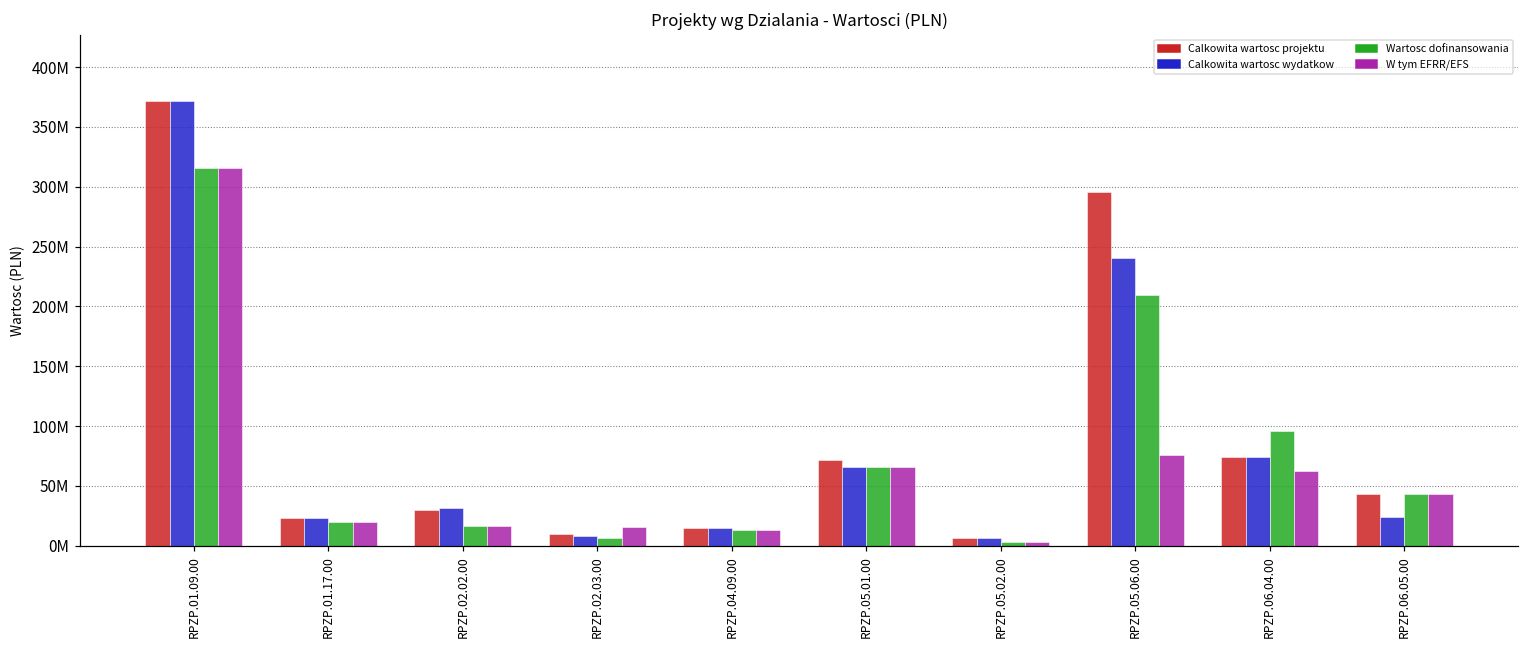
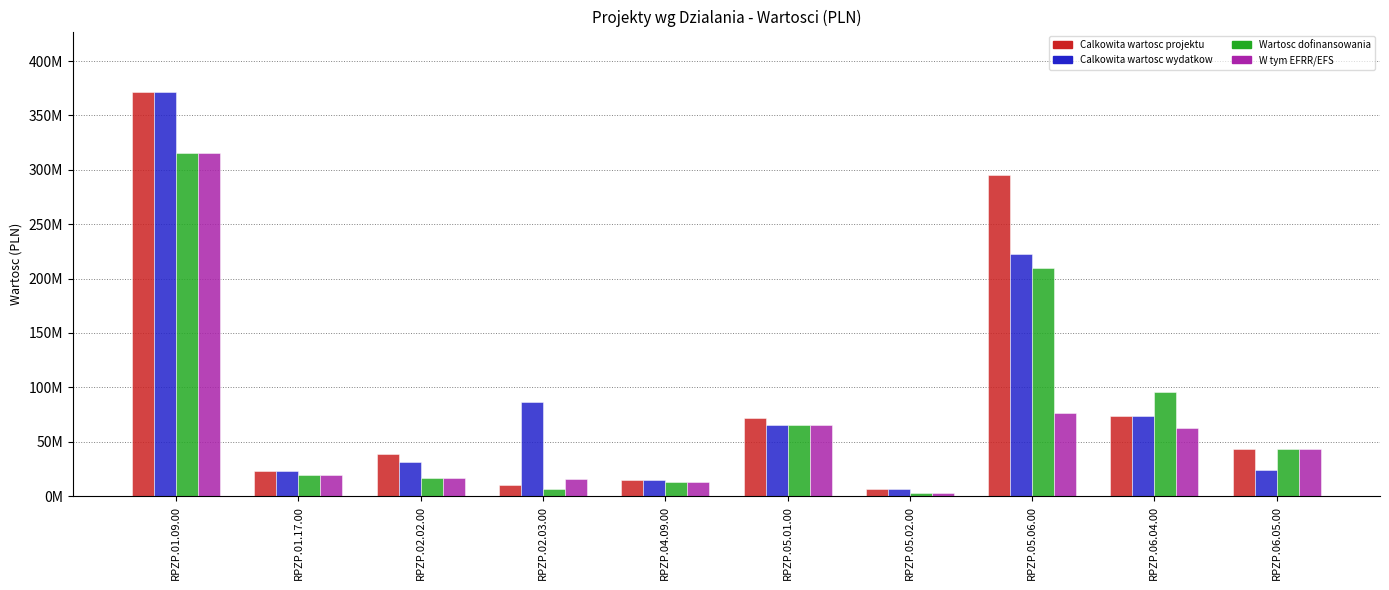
  {
    "Calkowita wartosc projektu": {
      "RPZP.01.09.00": 371000000,
      "RPZP.01.17.00": 23000000,
-     "RPZP.02.02.00": 30000000,
+     "RPZP.02.02.00": 39000000,
      "RPZP.02.03.00": 10000000,
      "RPZP.04.09.00": 15000000,
      "RPZP.05.01.00": 72000000,
      "RPZP.05.02.00": 6000000,
      "RPZP.05.06.00": 296000000,
      "RPZP.06.04.00": 74000000,
      "RPZP.06.05.00": 43000000
    },
    "Calkowita wartosc wydatkow": {
      "RPZP.01.09.00": 371000000,
      "RPZP.01.17.00": 23000000,
      "RPZP.02.02.00": 32000000,
-     "RPZP.02.03.00": 8000000,
+     "RPZP.02.03.00": 87000000,
      "RPZP.04.09.00": 15000000,
      "RPZP.05.01.00": 66000000,
      "RPZP.05.02.00": 6000000,
-     "RPZP.05.06.00": 240000000,
+     "RPZP.05.06.00": 223000000,
      "RPZP.06.04.00": 74000000,
      "RPZP.06.05.00": 24000000
    },
    "Wartosc dofinansowania": {
      "RPZP.01.09.00": 316000000,
      "RPZP.01.17.00": 19000000,
      "RPZP.02.02.00": 17000000,
      "RPZP.02.03.00": 6000000,
      "RPZP.04.09.00": 13000000,
      "RPZP.05.01.00": 66000000,
      "RPZP.05.02.00": 3000000,
      "RPZP.05.06.00": 210000000,
      "RPZP.06.04.00": 96000000,
      "RPZP.06.05.00": 43000000
    },
    "W tym EFRR/EFS": {
      "RPZP.01.09.00": 316000000,
      "RPZP.01.17.00": 19000000,
      "RPZP.02.02.00": 17000000,
      "RPZP.02.03.00": 16000000,
      "RPZP.04.09.00": 13000000,
      "RPZP.05.01.00": 66000000,
      "RPZP.05.02.00": 3000000,
      "RPZP.05.06.00": 76000000,
      "RPZP.06.04.00": 63000000,
      "RPZP.06.05.00": 43000000
    }
  }
